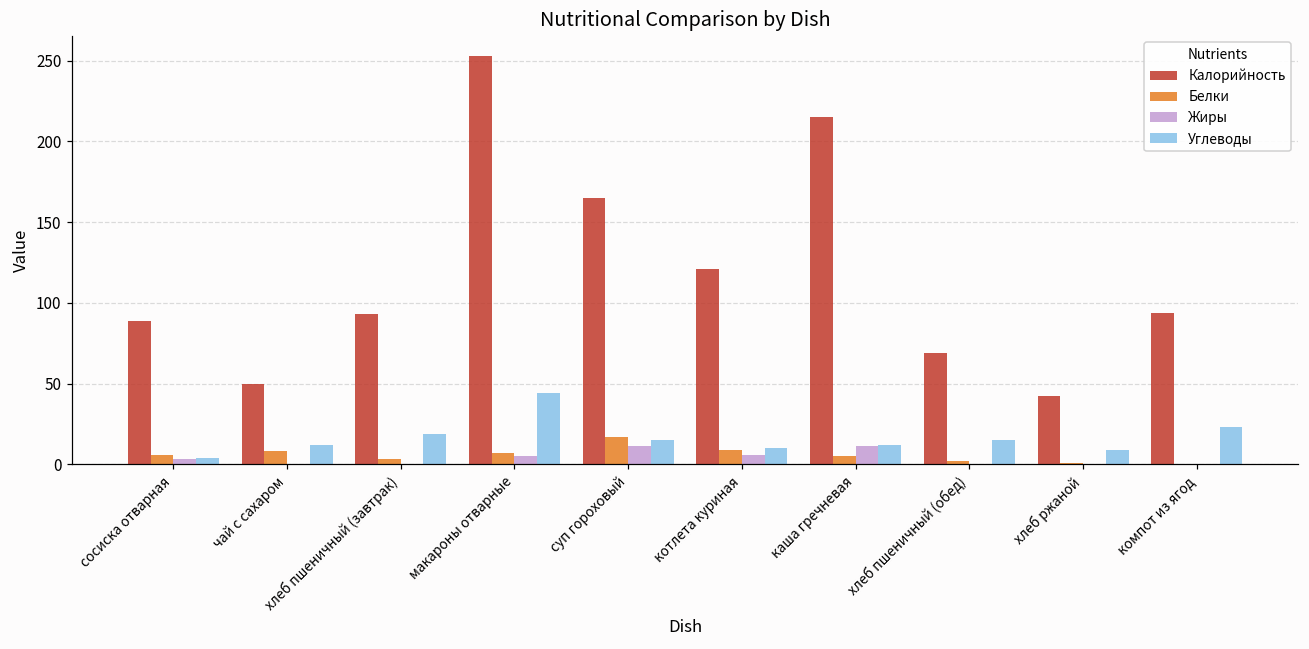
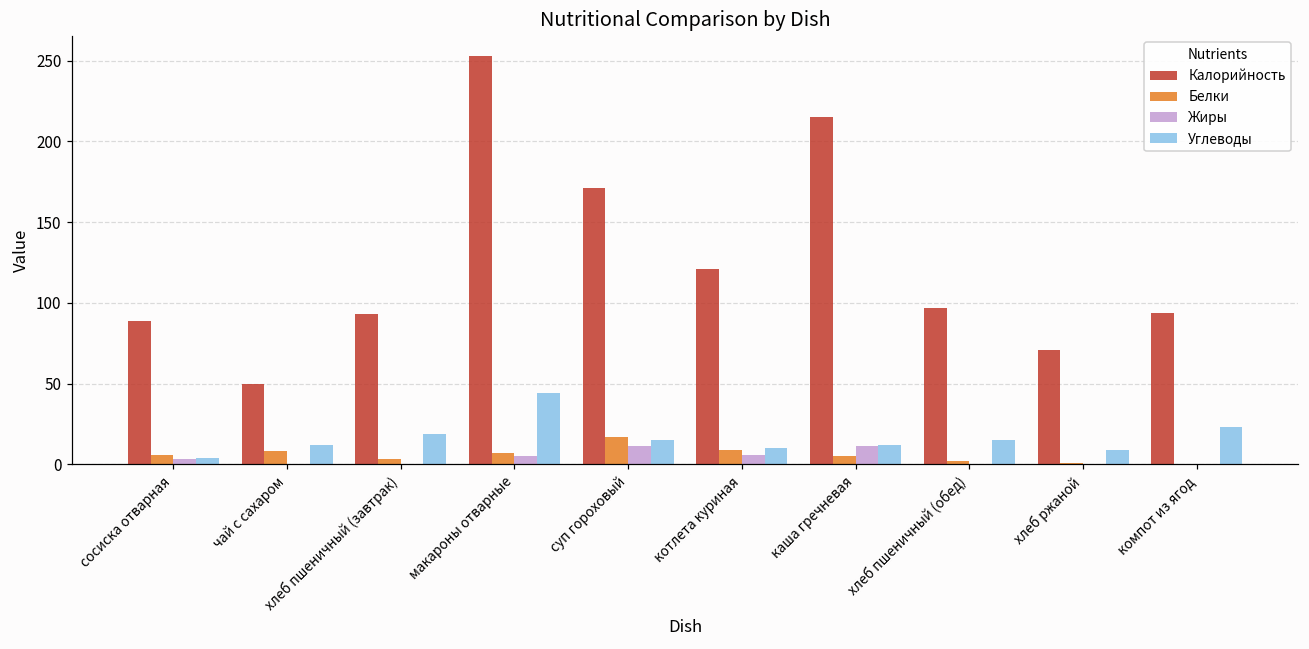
  {
    "Калорийность": {
      "сосиска отварная": 89,
      "чай с сахаром": 50,
      "хлеб пшеничный (завтрак)": 93,
      "макароны отварные": 253,
-     "суп гороховый": 165,
+     "суп гороховый": 171,
      "котлета куриная": 121,
      "каша гречневая": 215,
-     "хлеб пшеничный (обед)": 69,
-     "хлеб ржаной": 42,
+     "хлеб пшеничный (обед)": 97,
+     "хлеб ржаной": 71,
      "компот из ягод": 94
    },
    "Белки": {
      "сосиска отварная": 6,
      "чай с сахаром": 8,
      "хлеб пшеничный (завтрак)": 3,
      "макароны отварные": 7,
      "суп гороховый": 17,
      "котлета куриная": 9,
      "каша гречневая": 5,
      "хлеб пшеничный (обед)": 2,
      "компот из ягод": 0
    },
    "Жиры": {
      "сосиска отварная": 3,
      "чай с сахаром": 0,
      "хлеб пшеничный (завтрак)": 0,
      "макароны отварные": 5,
      "суп гороховый": 11,
      "котлета куриная": 6,
      "каша гречневая": 11,
      "хлеб пшеничный (обед)": 0,
      "хлеб ржаной": 0,
      "компот из ягод": 0
    },
    "Углеводы": {
      "сосиска отварная": 4,
      "чай с сахаром": 12,
      "хлеб пшеничный (завтрак)": 19,
      "макароны отварные": 44,
      "суп гороховый": 15,
      "котлета куриная": 10,
      "каша гречневая": 12,
      "хлеб пшеничный (обед)": 15,
      "хлеб ржаной": 9,
      "компот из ягод": 23
    }
  }
